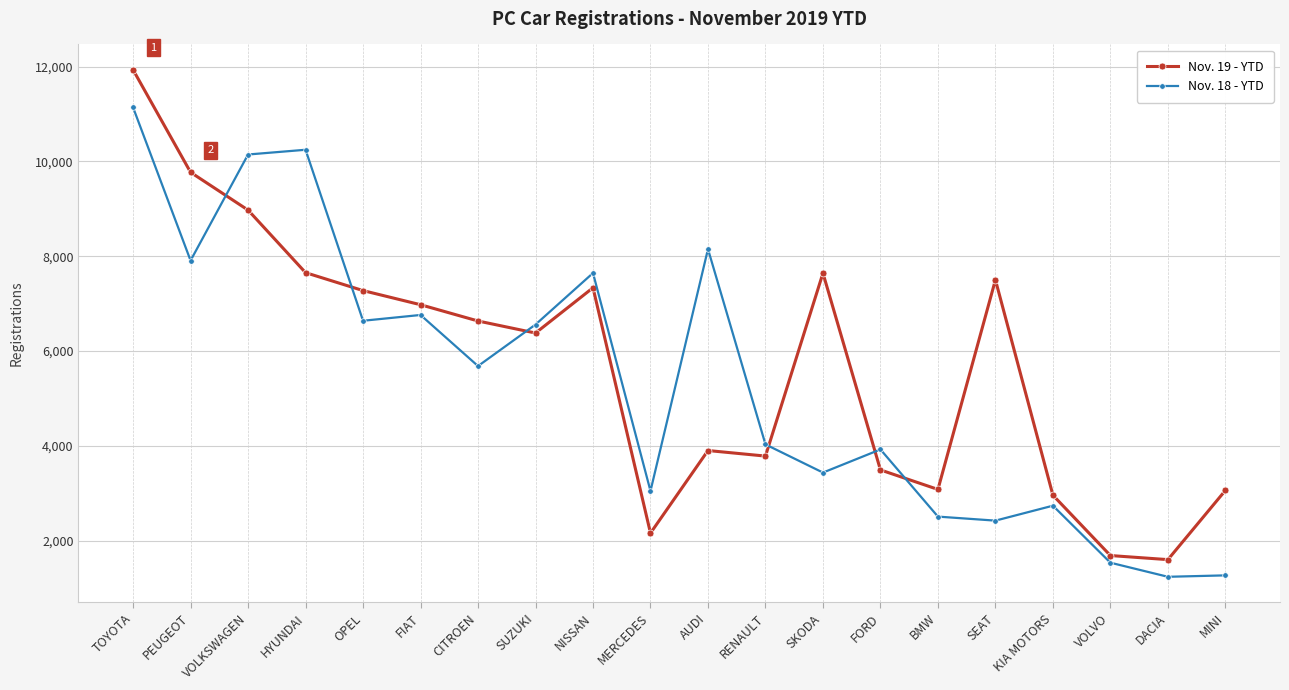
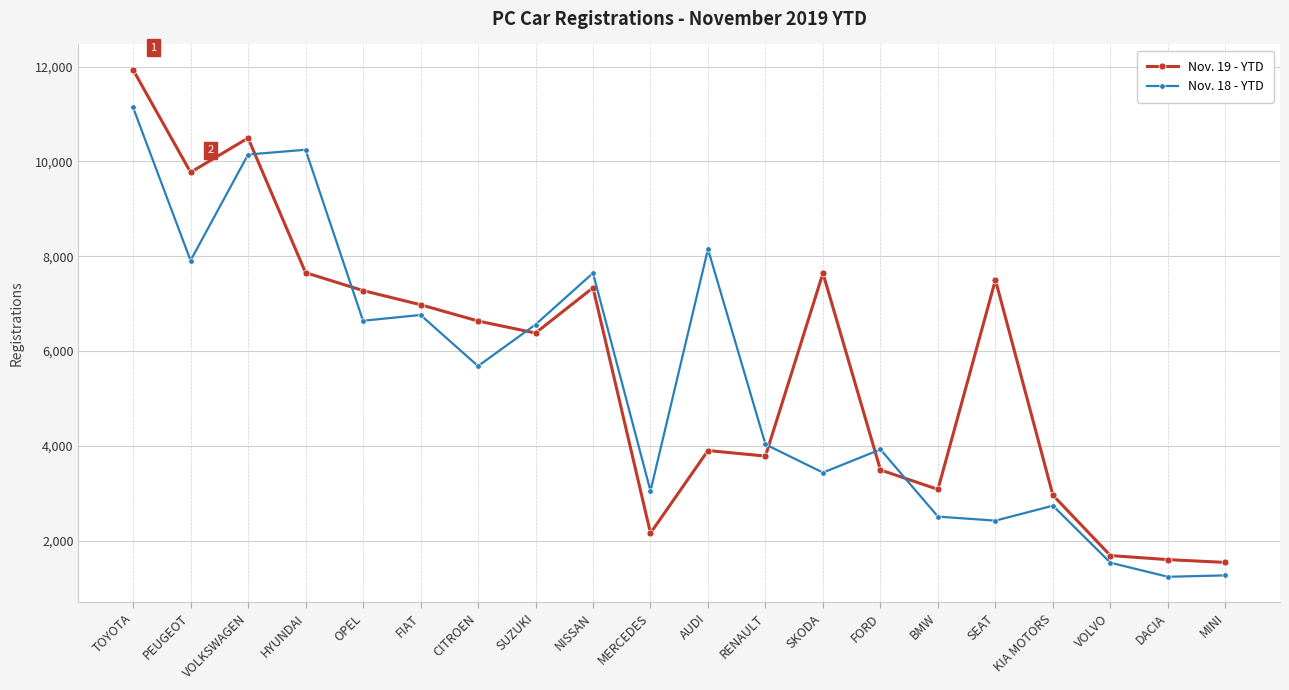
  {
    "Nov. 19 - YTD": {
-     "VOLKSWAGEN": "9,000",
+     "VOLKSWAGEN": "10,500",
      "HYUNDAI": "7,700",
      "OPEL": "7,300",
      "FIAT": "7,000",
      "CITROEN": "6,600",
      "SUZUKI": "6,400",
      "NISSAN": "7,300",
      "MERCEDES": "2,200",
      "AUDI": "3,900",
      "RENAULT": "3,800",
      "SKODA": "7,600",
      "FORD": "3,500",
      "BMW": "3,100",
      "SEAT": "7,500",
      "KIA MOTORS": "3,000",
      "VOLVO": "1,700",
      "DACIA": "1,600",
-     "MINI": "3,100"
+     "MINI": "1,500"
    },
    "Nov. 18 - YTD": {
      "TOYOTA": "11,100",
      "PEUGEOT": "7,900",
      "VOLKSWAGEN": "10,100",
      "HYUNDAI": "10,200",
      "OPEL": "6,600",
      "FIAT": "6,800",
      "CITROEN": "5,700",
      "SUZUKI": "6,600",
      "NISSAN": "7,600",
      "MERCEDES": "3,100",
      "AUDI": "8,200",
      "RENAULT": "4,000",
      "SKODA": "3,400",
      "FORD": "3,900",
      "BMW": "2,500",
      "SEAT": "2,400",
      "KIA MOTORS": "2,700",
      "VOLVO": "1,500",
      "DACIA": "1,200",
      "MINI": "1,300"
    }
  }
